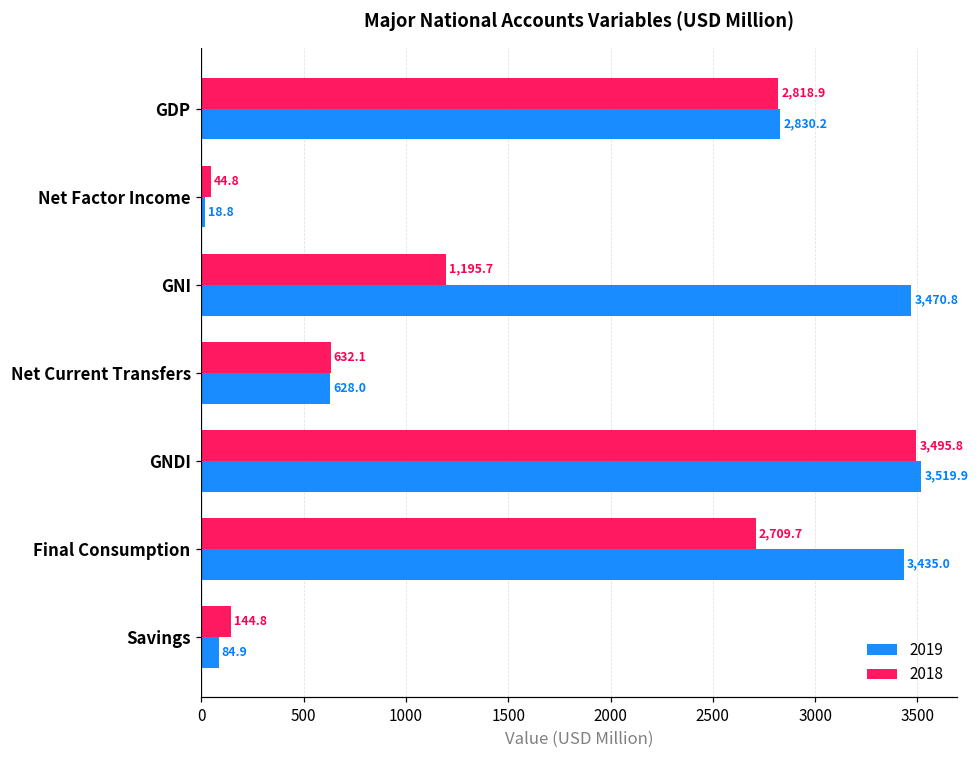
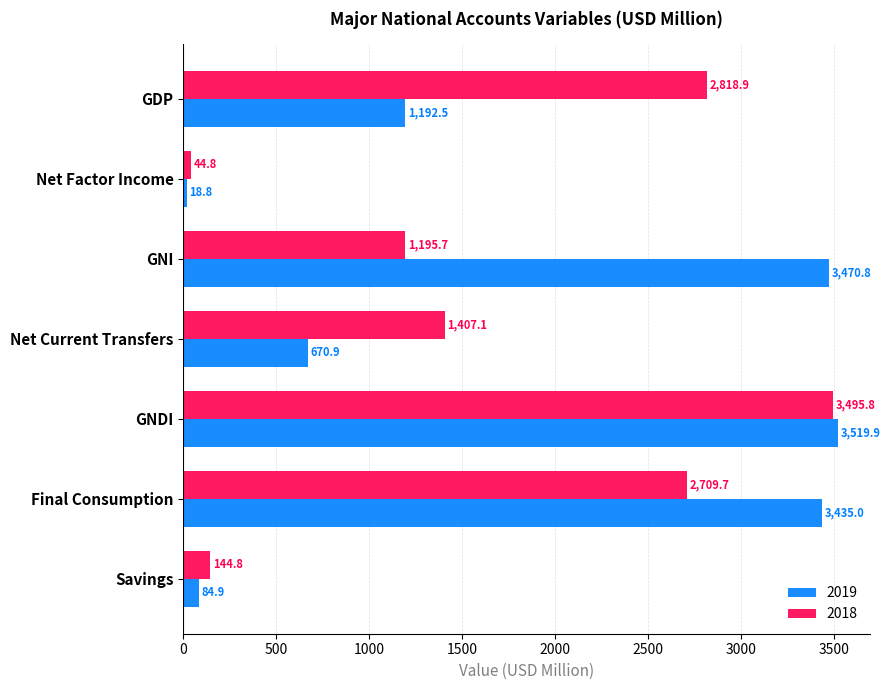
  {
    "2019": {
-     "GDP": "2,830.2",
+     "GDP": "1,192.5",
      "Net Factor Income": "18.8",
      "GNI": "3,470.8",
-     "Net Current Transfers": "628.0",
+     "Net Current Transfers": "670.9",
      "GNDI": "3,519.9",
      "Final Consumption": "3,435.0",
      "Savings": "84.9"
    },
    "2018": {
      "GDP": "2,818.9",
      "Net Factor Income": "44.8",
      "GNI": "1,195.7",
-     "Net Current Transfers": "632.1",
+     "Net Current Transfers": "1,407.1",
      "GNDI": "3,495.8",
      "Final Consumption": "2,709.7",
      "Savings": "144.8"
    }
  }
